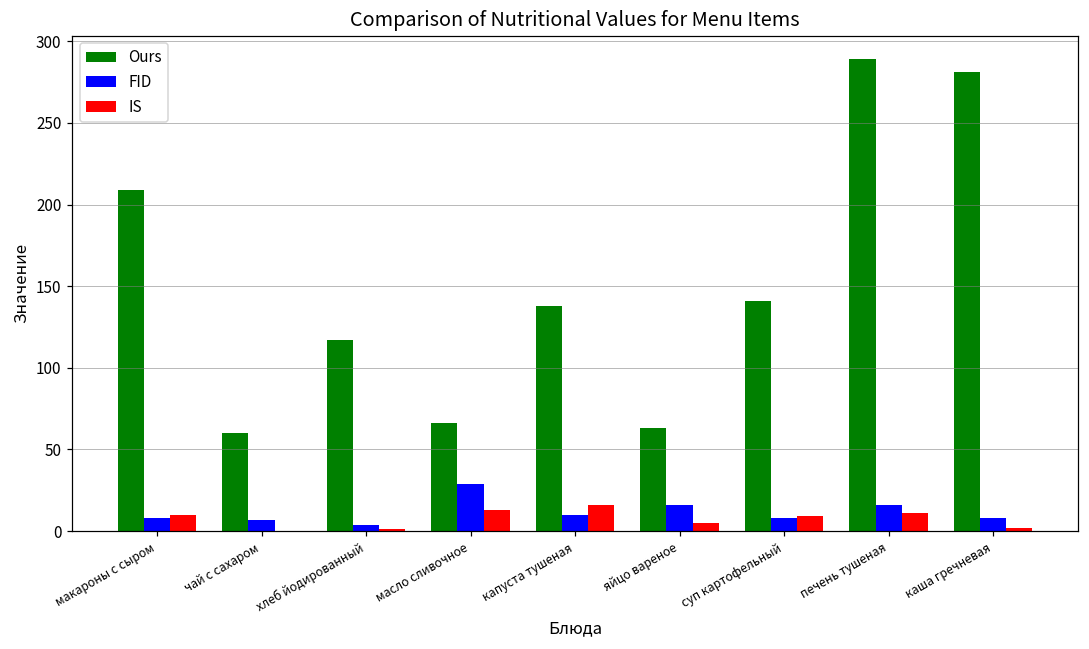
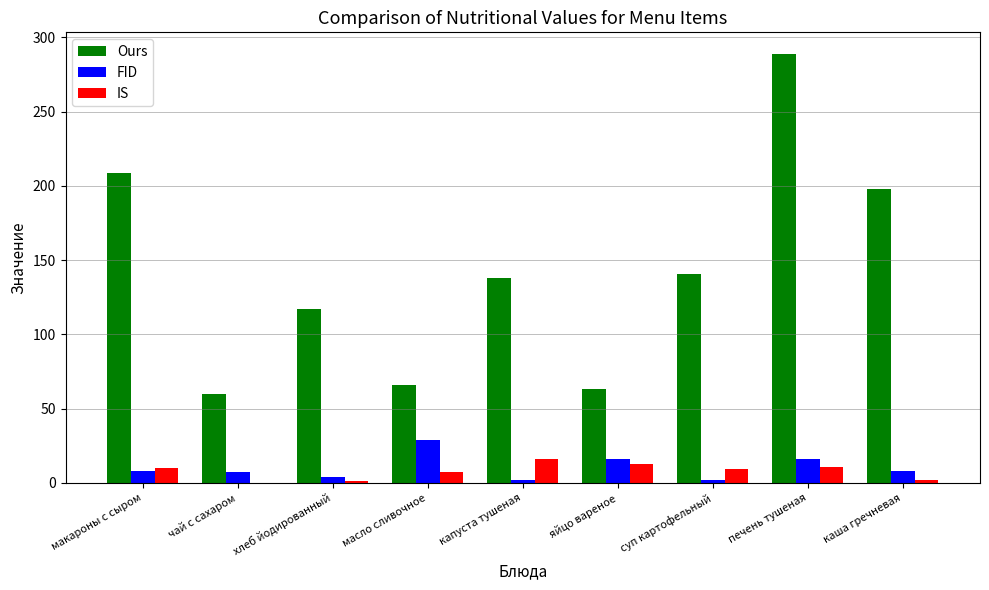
  {
    "Ours": {
      "макароны с сыром": 209,
      "чай с сахаром": 60,
      "хлеб йодированный": 117,
      "масло сливочное": 66,
      "капуста тушеная": 138,
      "яйцо вареное": 63,
      "суп картофельный": 141,
      "печень тушеная": 289,
-     "каша гречневая": 281
+     "каша гречневая": 198
    },
    "FID": {
      "макароны с сыром": 8,
      "чай с сахаром": 7,
      "хлеб йодированный": 4,
      "масло сливочное": 29,
-     "капуста тушеная": 10,
+     "капуста тушеная": 2,
      "яйцо вареное": 16,
-     "суп картофельный": 8,
+     "суп картофельный": 2,
      "печень тушеная": 16,
      "каша гречневая": 8
    },
    "IS": {
      "макароны с сыром": 10,
      "чай с сахаром": 0,
-     "масло сливочное": 13,
+     "масло сливочное": 7,
      "капуста тушеная": 16,
-     "яйцо вареное": 5,
+     "яйцо вареное": 13,
      "суп картофельный": 9,
      "печень тушеная": 11,
      "каша гречневая": 2
    }
  }
